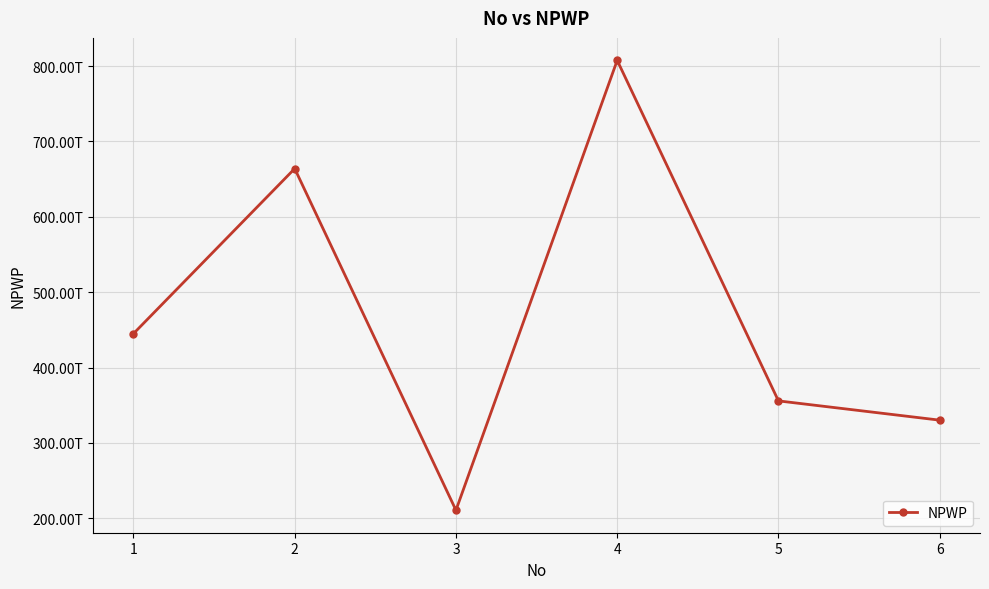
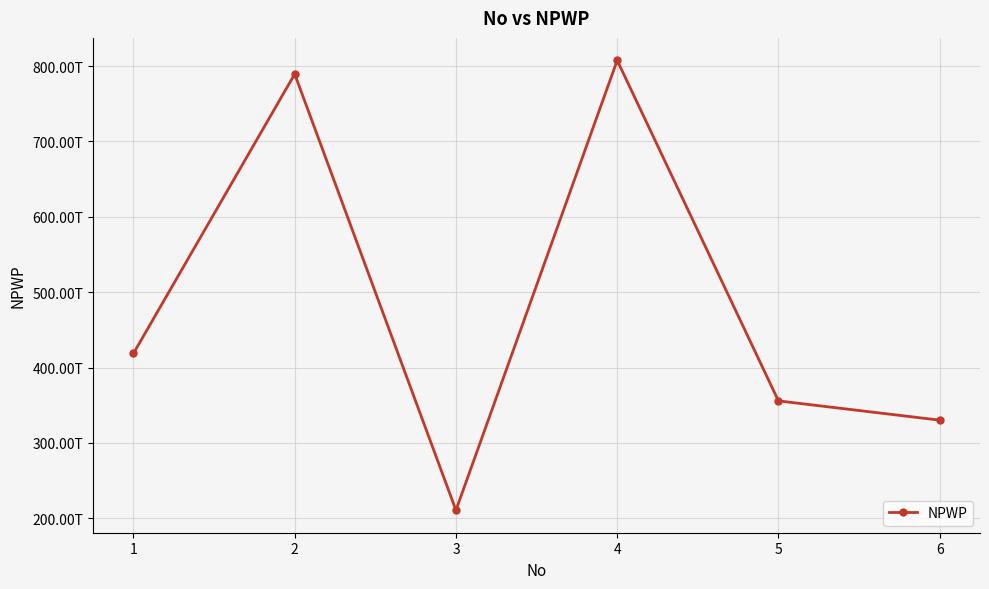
  {
-   "1": "450T",
-   "2": "660T",
+   "1": "420T",
+   "2": "790T",
    "3": "210T",
    "4": "810T",
    "5": "360T",
    "6": "330T"
  }
